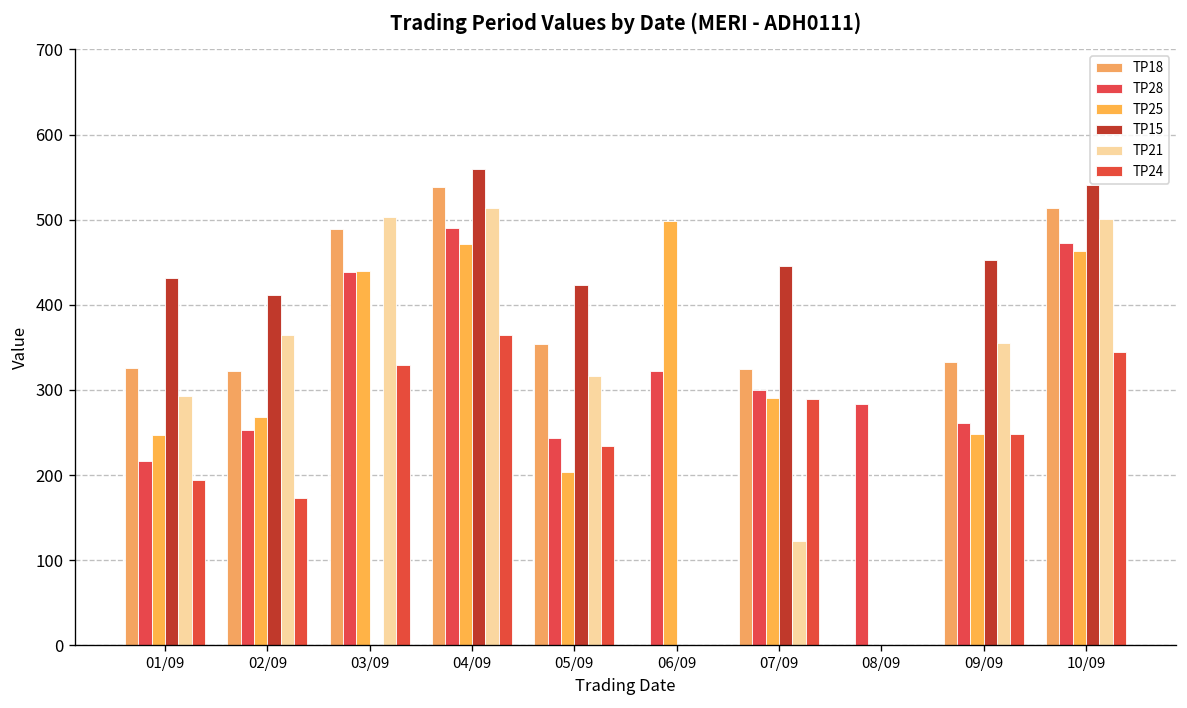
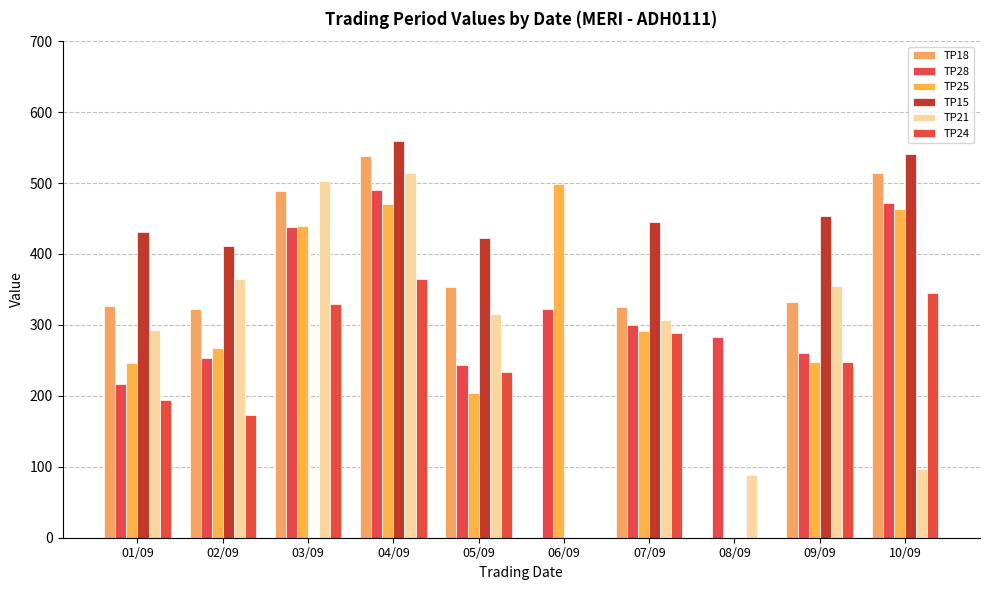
  {
    "TP21": {
      "01/09": 290,
      "02/09": 370,
      "03/09": 500,
      "04/09": 510,
      "05/09": 320,
      "06/09": 0,
-     "07/09": 120,
-     "08/09": 0,
+     "07/09": 310,
+     "08/09": 90,
      "09/09": 360,
-     "10/09": 500
+     "10/09": 100
    }
  }
